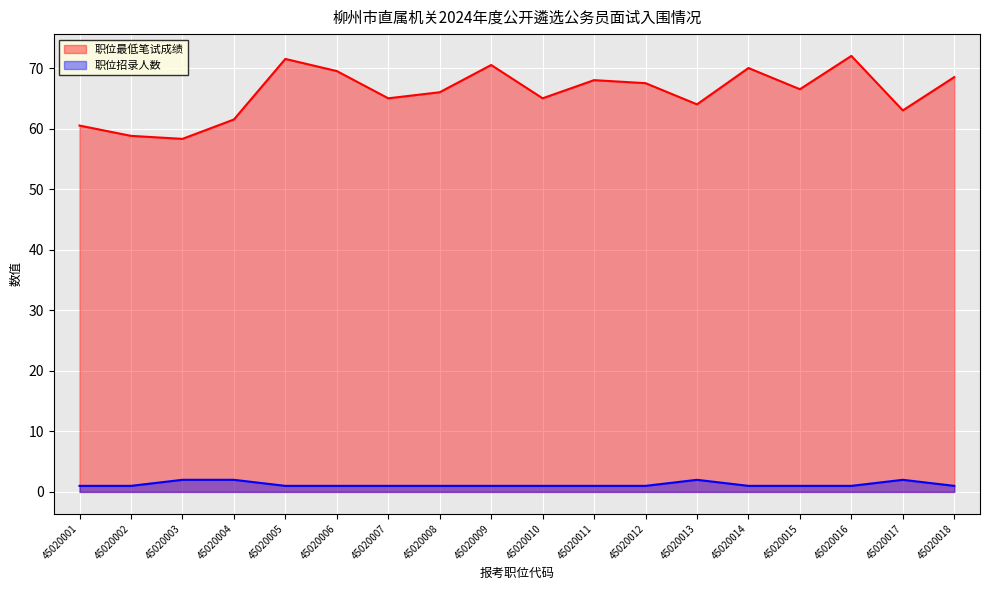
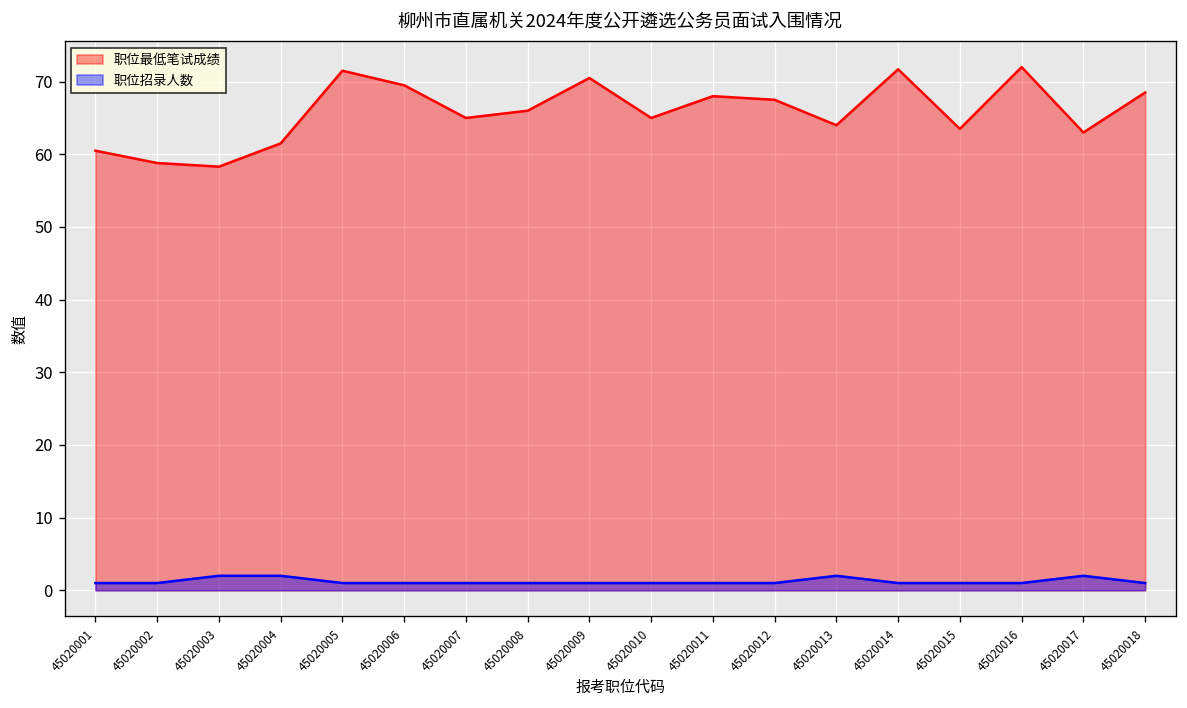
  {
    "职位最低笔试成绩": {
      "45020001": 61,
      "45020002": 59,
      "45020003": 58,
      "45020004": 62,
      "45020005": 72,
      "45020006": 70,
      "45020007": 65,
      "45020008": 66,
      "45020009": 71,
      "45020010": 65,
      "45020011": 68,
      "45020012": 68,
      "45020013": 64,
-     "45020014": 70,
-     "45020015": 67,
+     "45020014": 72,
+     "45020015": 64,
      "45020016": 72,
      "45020017": 63,
      "45020018": 69
    },
    "职位招录人数": {
      "45020001": 1,
      "45020002": 1,
      "45020003": 2,
      "45020004": 2,
      "45020005": 1,
      "45020006": 1,
      "45020007": 1,
      "45020008": 1,
      "45020009": 1,
      "45020010": 1,
      "45020011": 1,
      "45020012": 1,
      "45020013": 2,
      "45020014": 1,
      "45020015": 1,
      "45020016": 1,
      "45020017": 2,
      "45020018": 1
    }
  }
